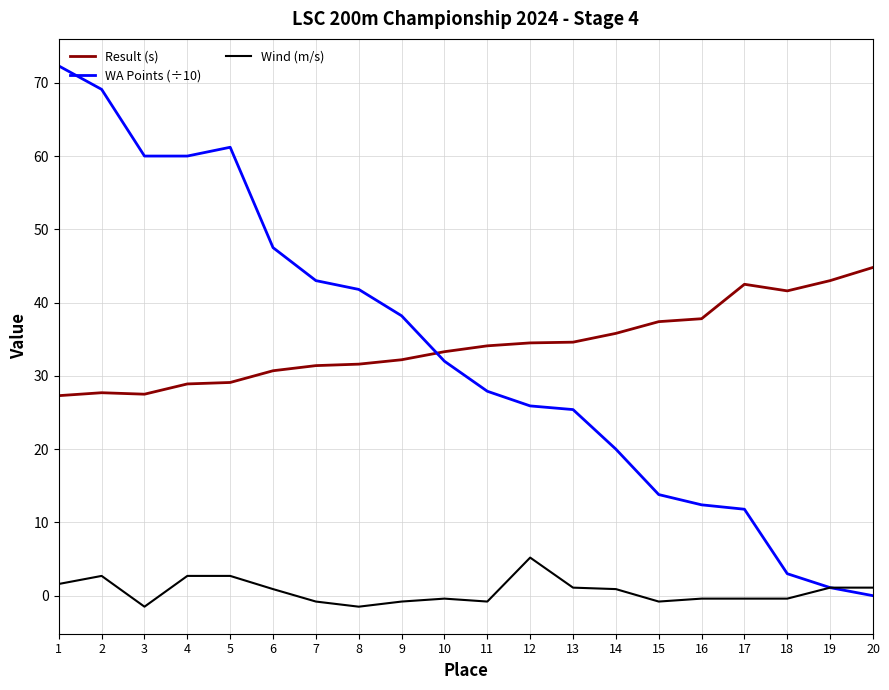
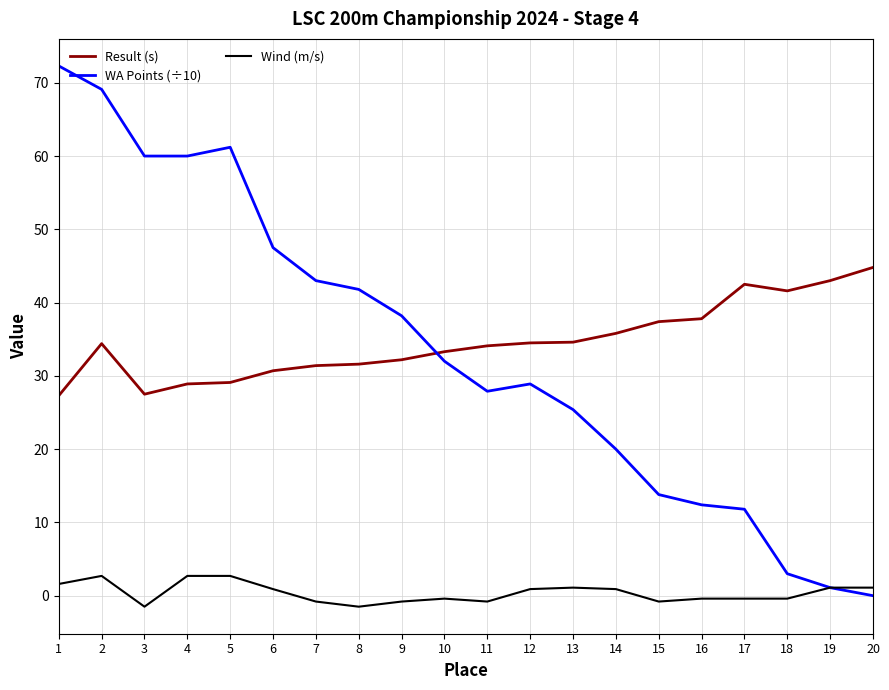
  {
    "Result (s)": {
      "1": 27,
-     "2": 28,
+     "2": 34,
      "3": 28,
      "4": 29,
      "5": 29,
      "6": 31,
      "7": 31,
      "8": 32,
      "9": 32,
      "10": 33,
      "11": 34,
      "12": 35,
      "13": 35,
      "14": 36,
      "15": 37,
      "16": 38,
      "17": 43,
      "18": 42,
      "19": 43,
      "20": 45
    },
    "WA Points (÷10)": {
      "1": 72,
      "2": 69,
      "3": 60,
      "4": 60,
      "5": 61,
      "6": 48,
      "7": 43,
      "8": 42,
      "9": 38,
      "10": 32,
      "11": 28,
-     "12": 26,
+     "12": 29,
      "13": 25,
      "14": 20,
      "15": 14,
      "16": 12,
      "17": 12,
      "18": 3,
      "20": 0
    },
    "Wind (m/s)": {
      "1": 2,
      "2": 3,
      "3": -2,
      "4": 3,
      "5": 3,
      "6": 1,
      "7": -1,
      "8": -2,
      "9": -1,
      "10": 0,
      "11": -1,
-     "12": 5,
+     "12": 1,
      "13": 1,
      "14": 1,
      "15": -1,
      "16": 0,
      "17": 0,
      "18": 0,
      "20": 1
    }
  }
